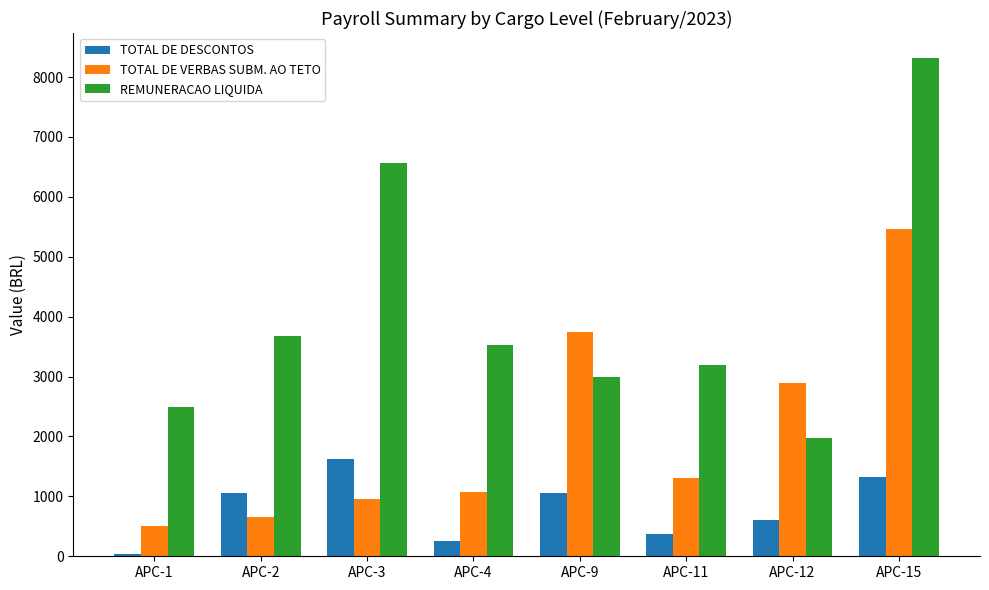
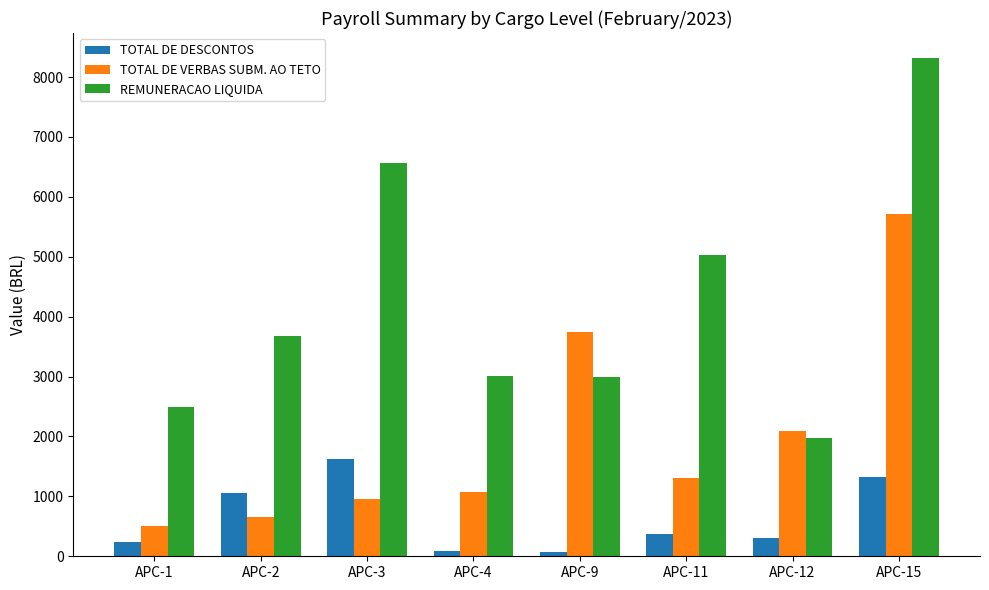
  {
    "TOTAL DE DESCONTOS": {
-     "APC-1": 0,
+     "APC-1": 200,
      "APC-2": 1100,
      "APC-3": 1600,
-     "APC-4": 300,
-     "APC-9": 1100,
+     "APC-4": 100,
+     "APC-9": 100,
      "APC-11": 400,
-     "APC-12": 600,
+     "APC-12": 300,
      "APC-15": 1300
    },
    "TOTAL DE VERBAS SUBM. AO TETO": {
      "APC-1": 500,
      "APC-2": 700,
      "APC-3": 1000,
      "APC-4": 1100,
      "APC-9": 3700,
      "APC-11": 1300,
-     "APC-12": 2900,
-     "APC-15": 5500
+     "APC-12": 2100,
+     "APC-15": 5700
    },
    "REMUNERACAO LIQUIDA": {
      "APC-1": 2500,
      "APC-2": 3700,
      "APC-3": 6600,
-     "APC-4": 3500,
+     "APC-4": 3000,
      "APC-9": 3000,
-     "APC-11": 3200,
+     "APC-11": 5000,
      "APC-12": 2000,
      "APC-15": 8300
    }
  }
